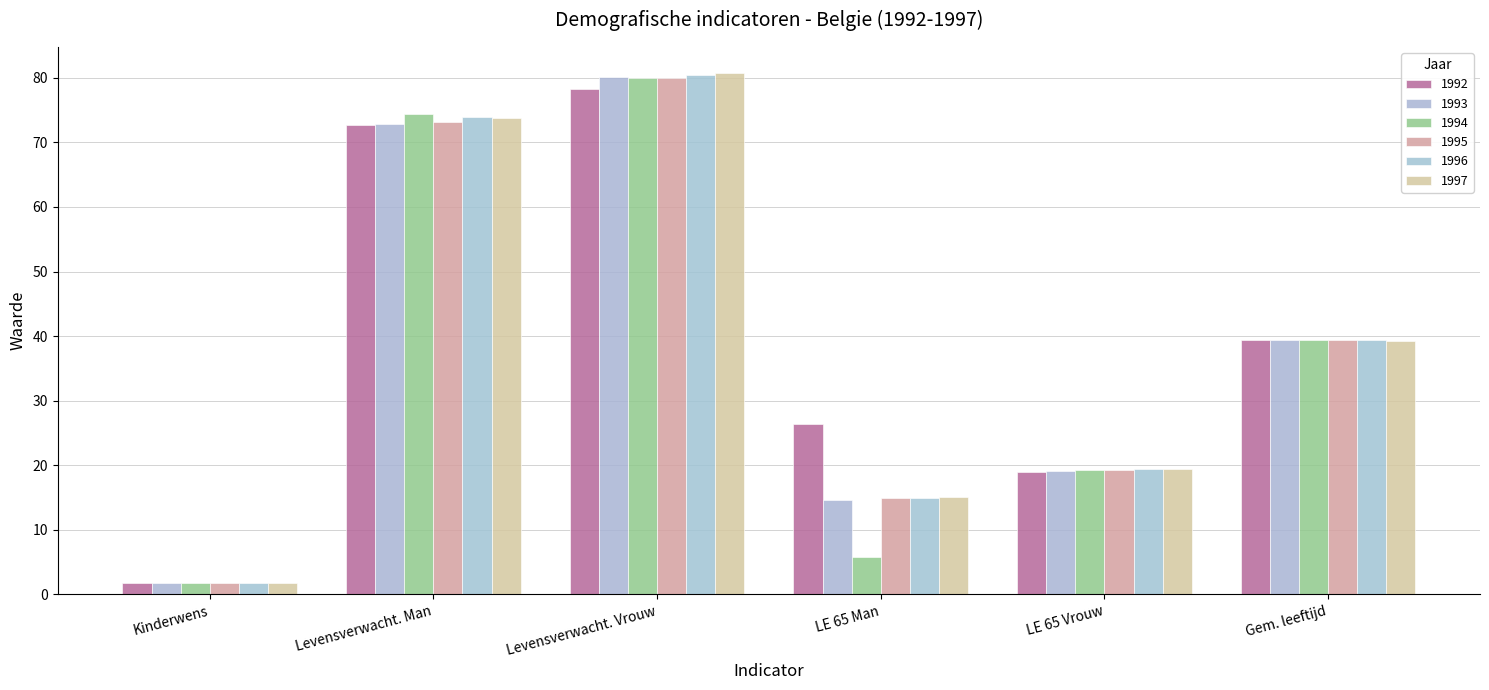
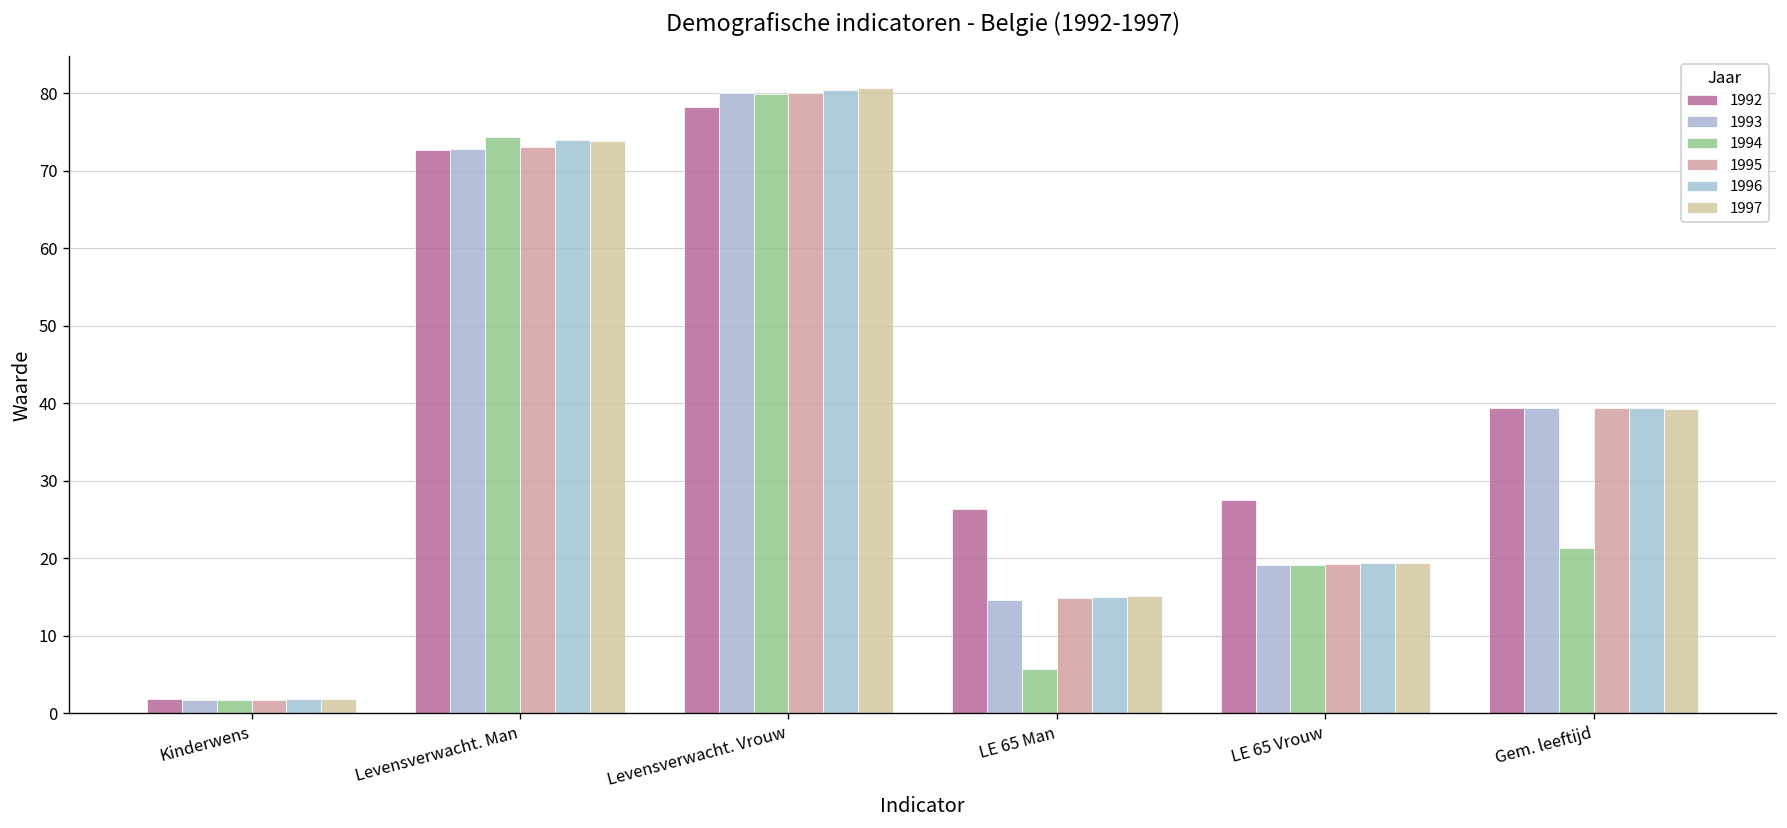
  {
    "1992": {
      "Kinderwens": 2,
      "Levensverwacht. Man": 73,
      "Levensverwacht. Vrouw": 78,
      "LE 65 Man": 26,
-     "LE 65 Vrouw": 19,
+     "LE 65 Vrouw": 28,
      "Gem. leeftijd": 39
    },
    "1994": {
      "Kinderwens": 2,
      "Levensverwacht. Man": 74,
      "Levensverwacht. Vrouw": 80,
      "LE 65 Man": 6,
      "LE 65 Vrouw": 19,
-     "Gem. leeftijd": 39
+     "Gem. leeftijd": 21
    }
  }
